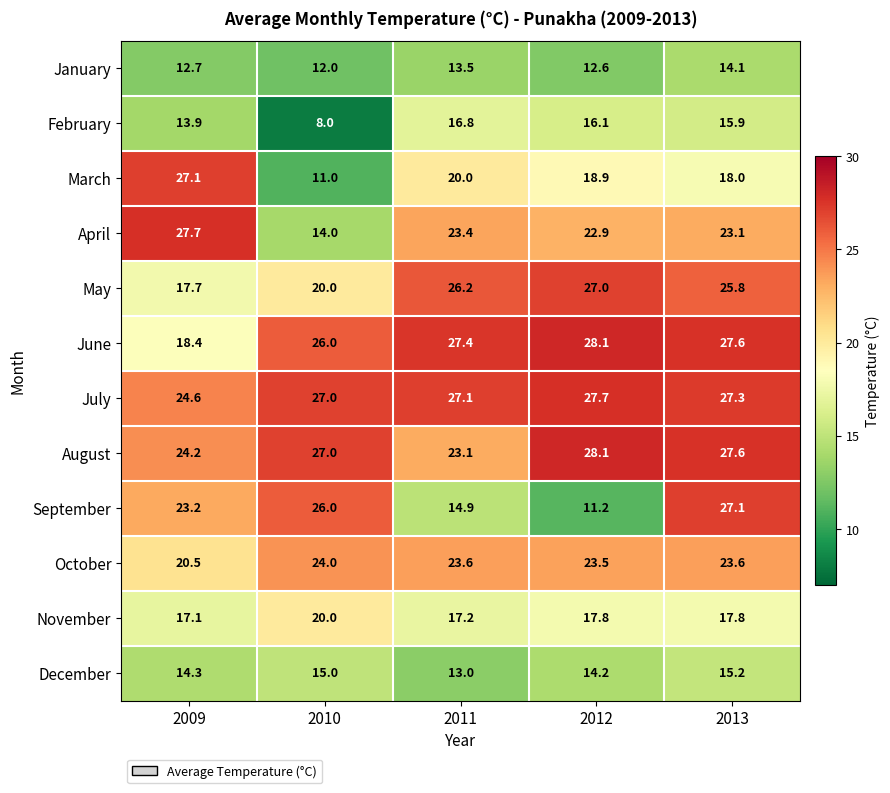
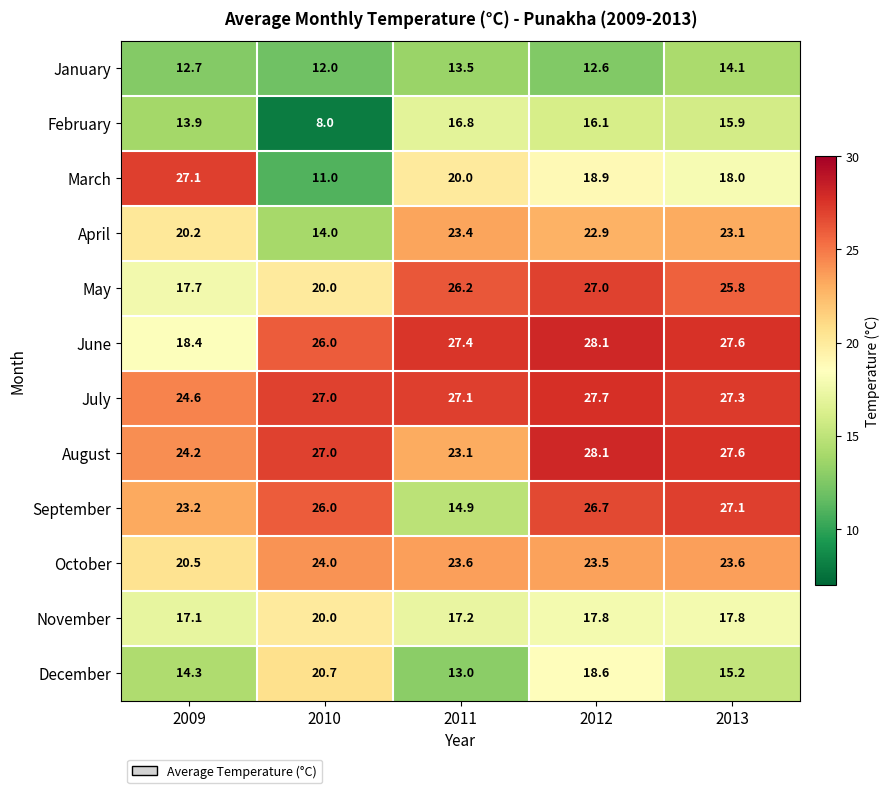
  {
    "January": {
      "2009": 12.7,
      "2010": 12.0,
      "2011": 13.5,
      "2012": 12.6,
      "2013": 14.1
    },
    "February": {
      "2009": 13.9,
      "2010": 8.0,
      "2011": 16.8,
      "2012": 16.1,
      "2013": 15.9
    },
    "March": {
      "2009": 27.1,
      "2010": 11.0,
      "2011": 20.0,
      "2012": 18.9,
      "2013": 18.0
    },
    "April": {
-     "2009": 27.7,
+     "2009": 20.2,
      "2010": 14.0,
      "2011": 23.4,
      "2012": 22.9,
      "2013": 23.1
    },
    "May": {
      "2009": 17.7,
      "2010": 20.0,
      "2011": 26.2,
      "2012": 27.0,
      "2013": 25.8
    },
    "June": {
      "2009": 18.4,
      "2010": 26.0,
      "2011": 27.4,
      "2012": 28.1,
      "2013": 27.6
    },
    "July": {
      "2009": 24.6,
      "2010": 27.0,
      "2011": 27.1,
      "2012": 27.7,
      "2013": 27.3
    },
    "August": {
      "2009": 24.2,
      "2010": 27.0,
      "2011": 23.1,
      "2012": 28.1,
      "2013": 27.6
    },
    "September": {
      "2009": 23.2,
      "2010": 26.0,
      "2011": 14.9,
-     "2012": 11.2,
+     "2012": 26.7,
      "2013": 27.1
    },
    "October": {
      "2009": 20.5,
      "2010": 24.0,
      "2011": 23.6,
      "2012": 23.5,
      "2013": 23.6
    },
    "November": {
      "2009": 17.1,
      "2010": 20.0,
      "2011": 17.2,
      "2012": 17.8,
      "2013": 17.8
    },
    "December": {
      "2009": 14.3,
-     "2010": 15.0,
+     "2010": 20.7,
      "2011": 13.0,
-     "2012": 14.2,
+     "2012": 18.6,
      "2013": 15.2
    }
  }
